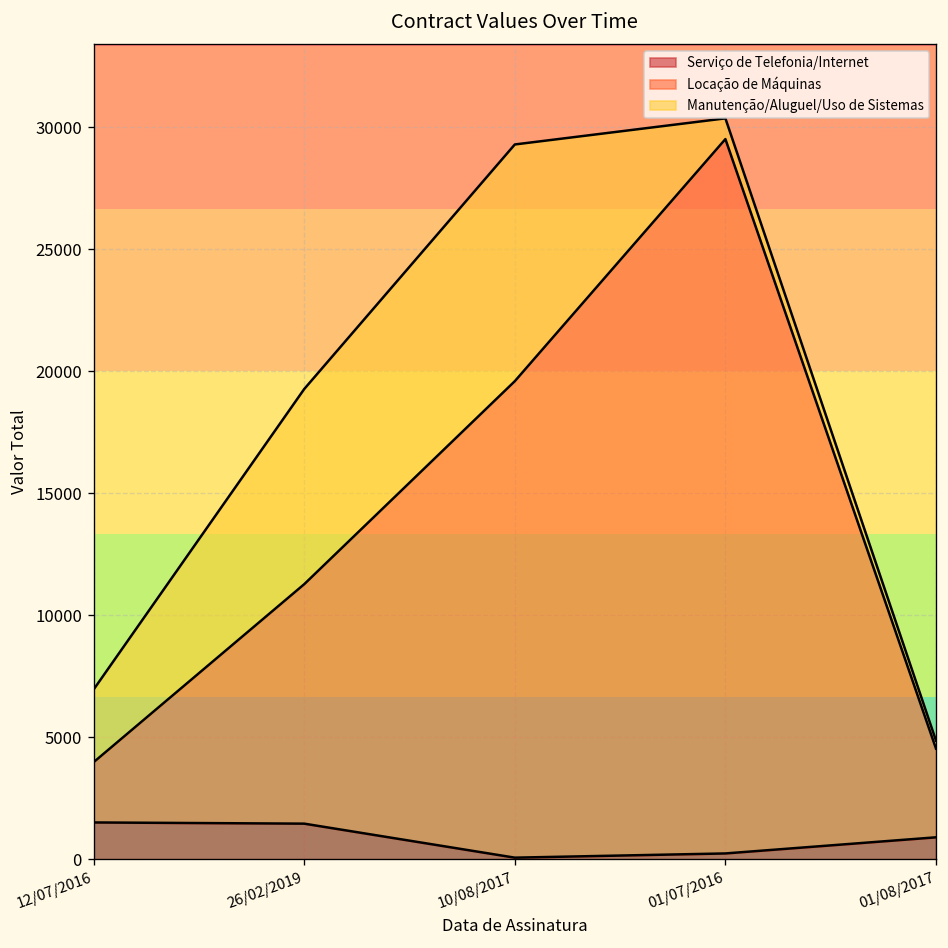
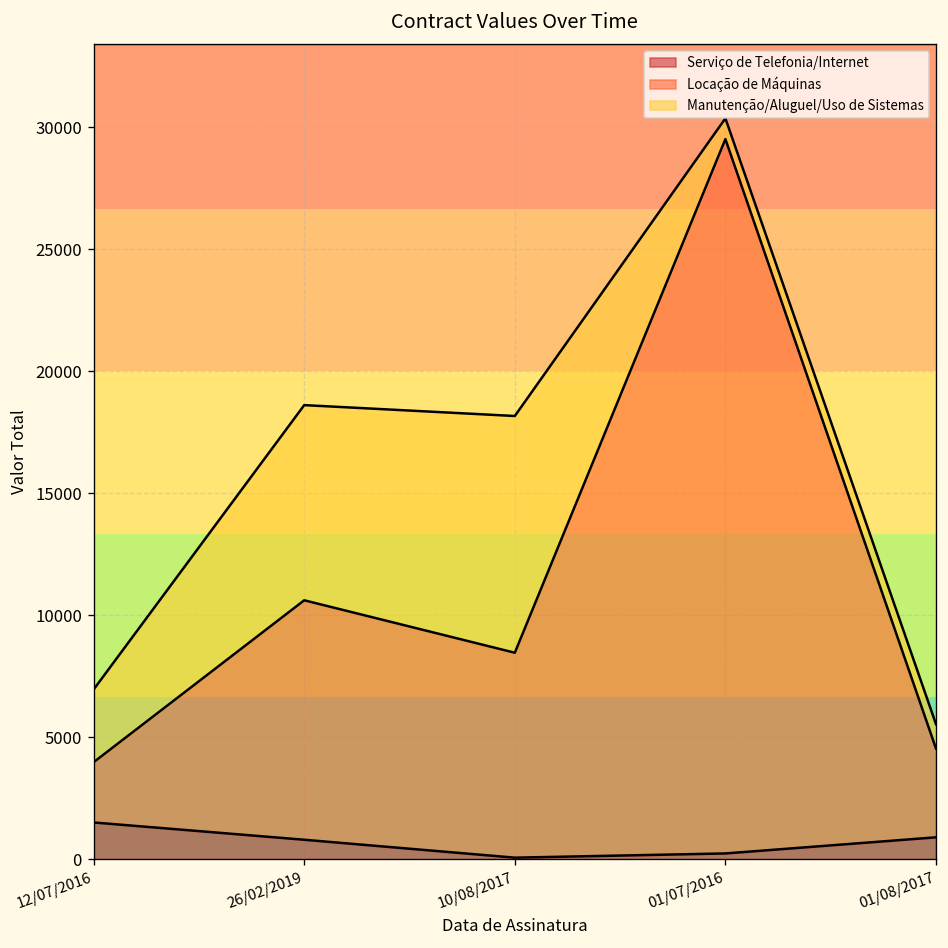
  {
    "Serviço de Telefonia/Internet": {
      "12/07/2016": 1500,
-     "26/02/2019": 1500,
+     "26/02/2019": 800,
      "10/08/2017": 100,
      "01/07/2016": 200,
      "01/08/2017": 900
    },
    "Locação de Máquinas": {
      "12/07/2016": 2500,
      "26/02/2019": 9800,
-     "10/08/2017": 19500,
+     "10/08/2017": 8400,
      "01/07/2016": 29300,
      "01/08/2017": 3600
    },
    "Manutenção/Aluguel/Uso de Sistemas": {
      "12/07/2016": 3000,
      "26/02/2019": 8000,
      "10/08/2017": 9700,
      "01/07/2016": 900,
-     "01/08/2017": 300
+     "01/08/2017": 1000
    }
  }
